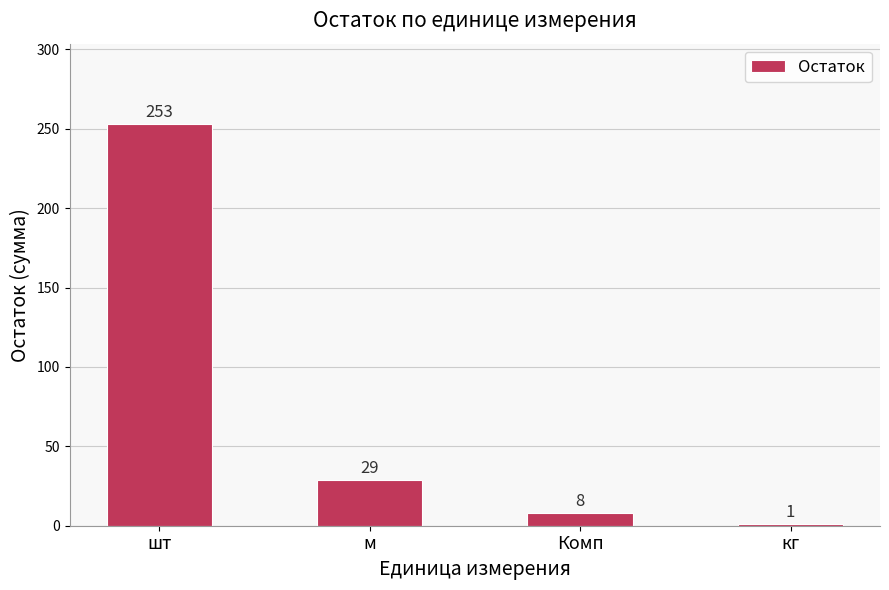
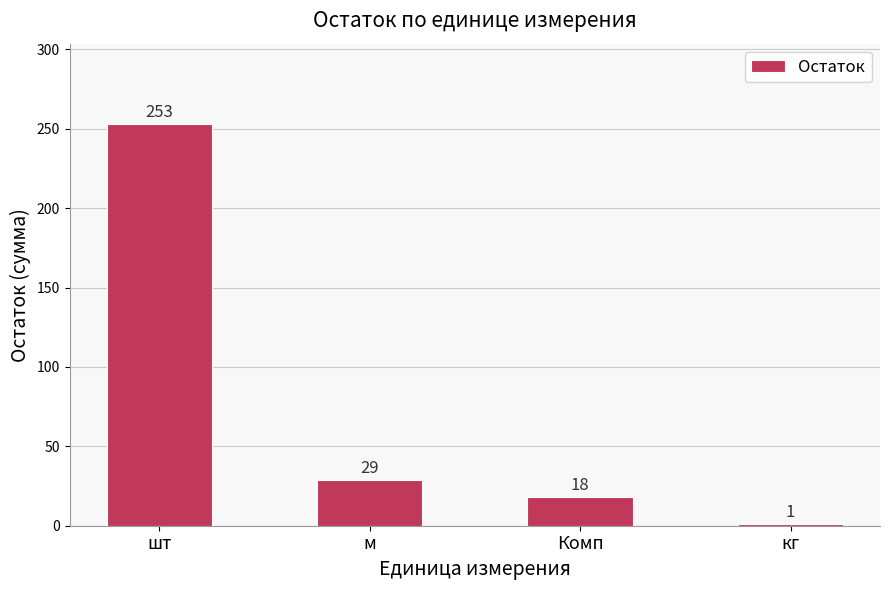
  {
    "шт": 253,
    "м": 29,
-   "Комп": 8,
+   "Комп": 18,
    "кг": 1
  }
